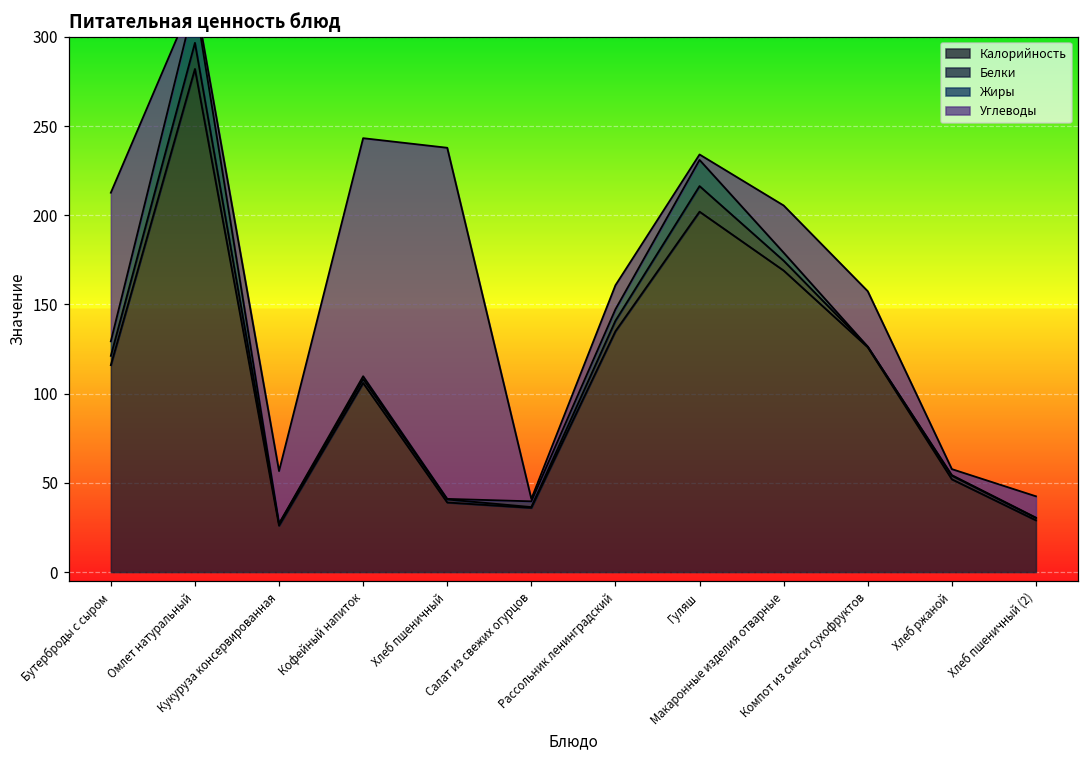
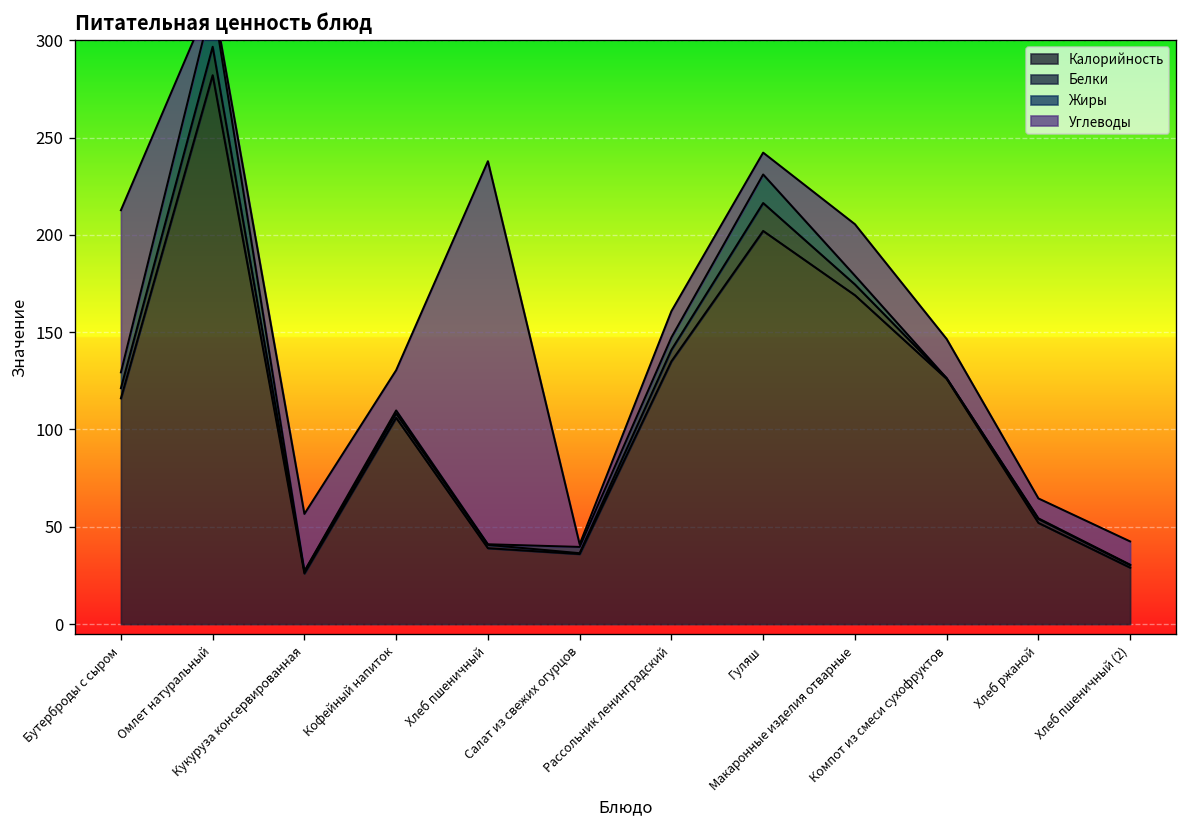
  {
    "Углеводы": {
      "Бутерброды с сыром": 83,
      "Кукуруза консервированная": 29,
-     "Кофейный напиток": 133,
+     "Кофейный напиток": 21,
      "Хлеб пшеничный": 197,
      "Рассольник ленинградский": 13,
-     "Гуляш": 3,
+     "Гуляш": 11,
      "Макаронные изделия отварные": 26,
-     "Компот из смеси сухофруктов": 31,
-     "Хлеб ржаной": 3,
+     "Компот из смеси сухофруктов": 20,
+     "Хлеб ржаной": 10,
      "Хлеб пшеничный (2)": 12
    }
  }
